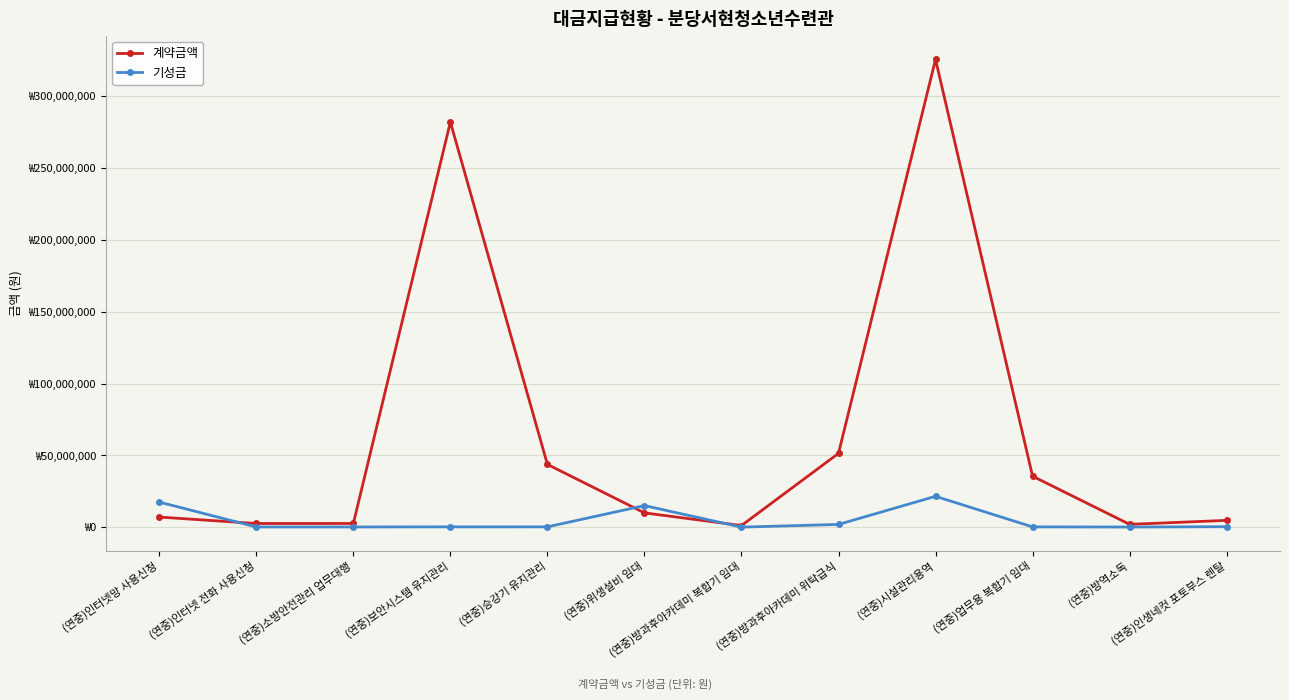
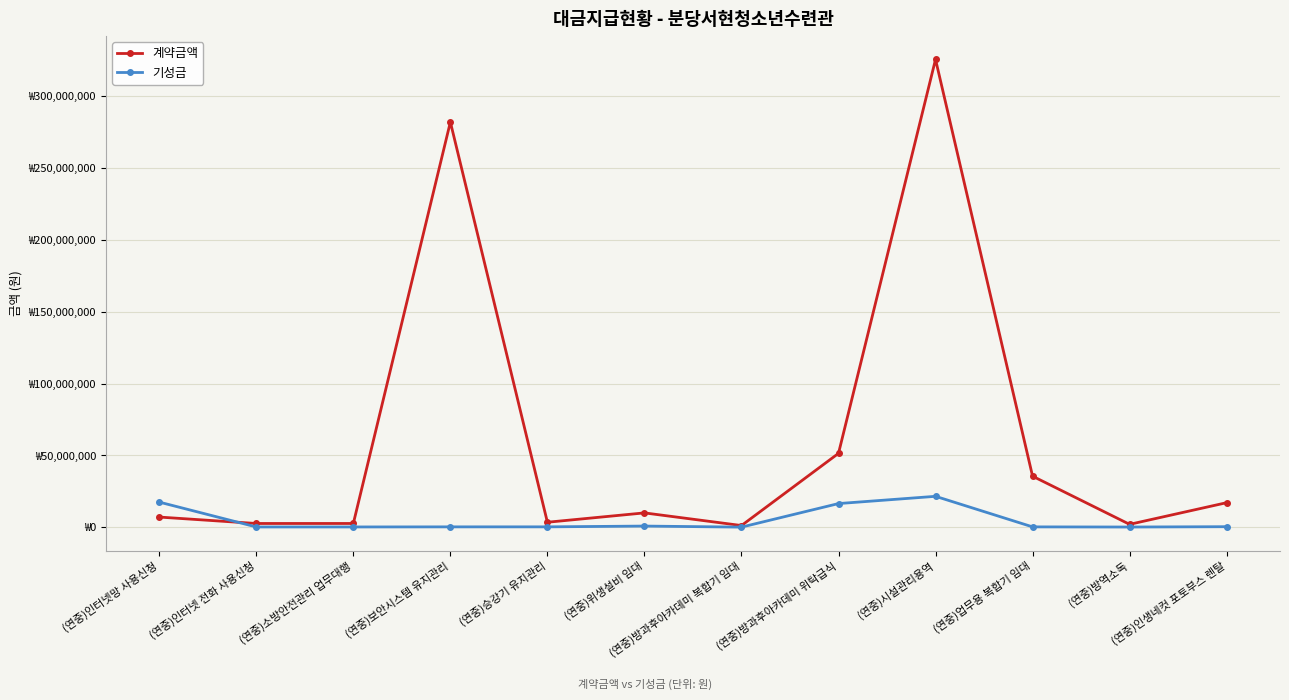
  {
    "계약금액": {
      "(연중)인터넷망 사용신청": "₩7,000,000",
      "(연중)인터넷 전화 사용신청": "₩3,000,000",
      "(연중)소방안전관리 업무대행": "₩3,000,000",
      "(연중)보안시스템 유지관리": "₩282,000,000",
-     "(연중)승강기 유지관리": "₩44,000,000",
+     "(연중)승강기 유지관리": "₩3,000,000",
      "(연중)위생설비 임대": "₩10,000,000",
      "(연중)방과후아카데미 위탁급식": "₩51,000,000",
      "(연중)시설관리용역": "₩325,000,000",
      "(연중)업무용 복합기 임대": "₩36,000,000",
      "(연중)방역소독": "₩2,000,000",
-     "(연중)인생네컷 포토부스 렌탈": "₩5,000,000"
+     "(연중)인생네컷 포토부스 렌탈": "₩17,000,000"
    },
    "기성금": {
      "(연중)인터넷망 사용신청": "₩18,000,000",
      "(연중)인터넷 전화 사용신청": "₩0",
      "(연중)소방안전관리 업무대행": "₩0",
      "(연중)보안시스템 유지관리": "₩0",
      "(연중)승강기 유지관리": "₩0",
-     "(연중)위생설비 임대": "₩15,000,000",
-     "(연중)방과후아카데미 위탁급식": "₩2,000,000",
+     "(연중)위생설비 임대": "₩1,000,000",
+     "(연중)방과후아카데미 위탁급식": "₩16,000,000",
      "(연중)시설관리용역": "₩22,000,000",
      "(연중)업무용 복합기 임대": "₩0",
      "(연중)방역소독": "₩0",
      "(연중)인생네컷 포토부스 렌탈": "₩0"
    }
  }
